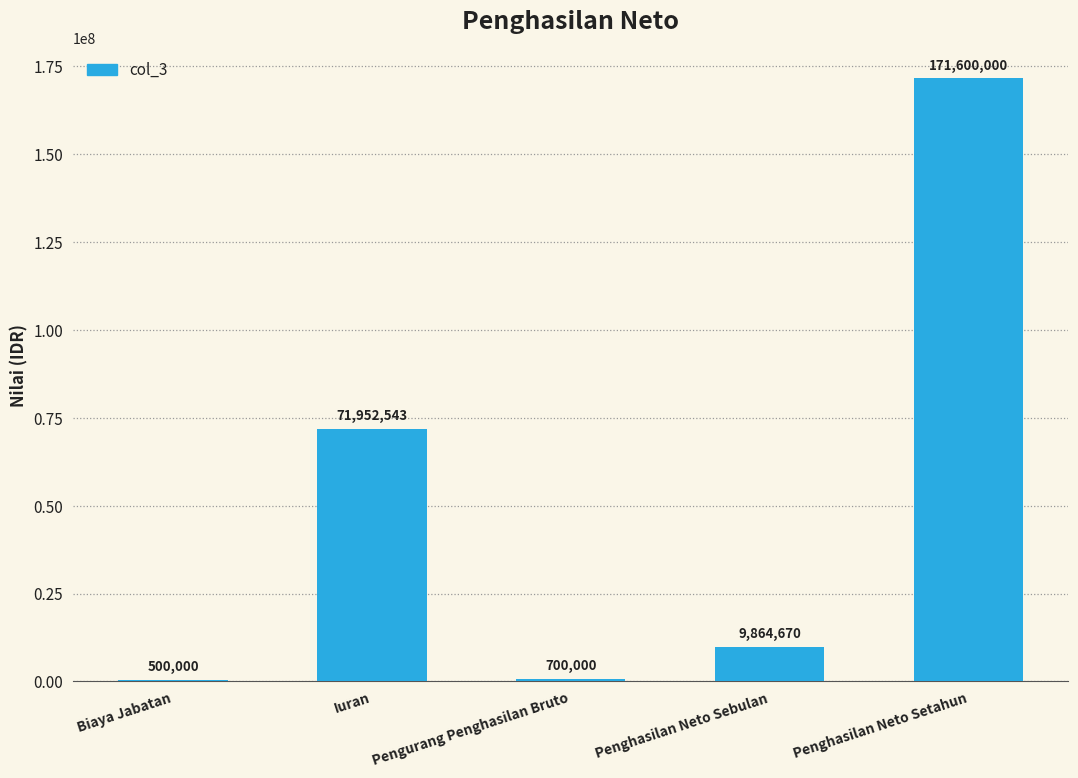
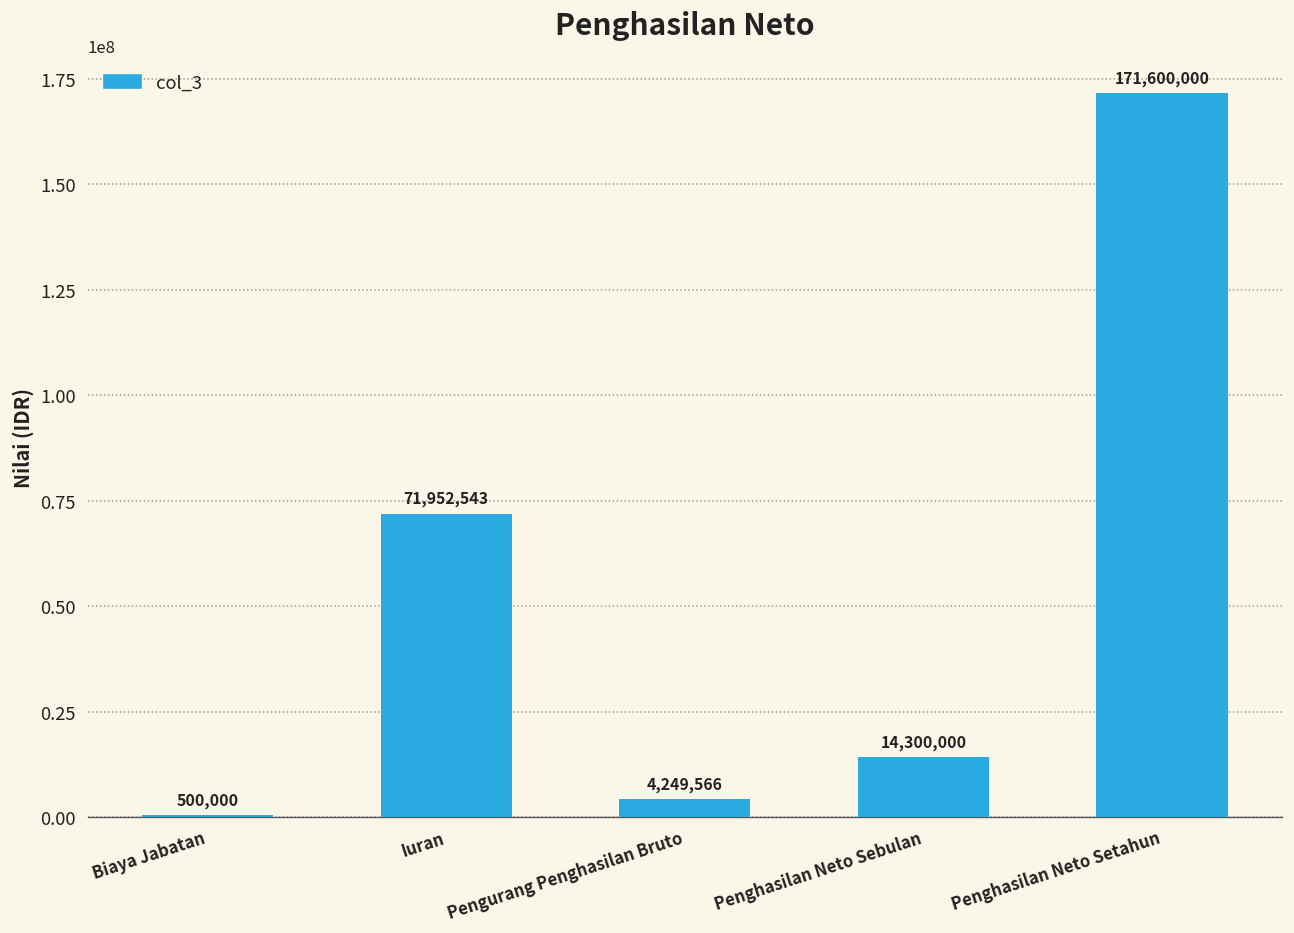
  {
    "Biaya Jabatan": "500,000",
    "Iuran": "71,952,543",
-   "Pengurang Penghasilan Bruto": "700,000",
-   "Penghasilan Neto Sebulan": "9,864,670",
+   "Pengurang Penghasilan Bruto": "4,249,566",
+   "Penghasilan Neto Sebulan": "14,300,000",
    "Penghasilan Neto Setahun": "171,600,000"
  }
